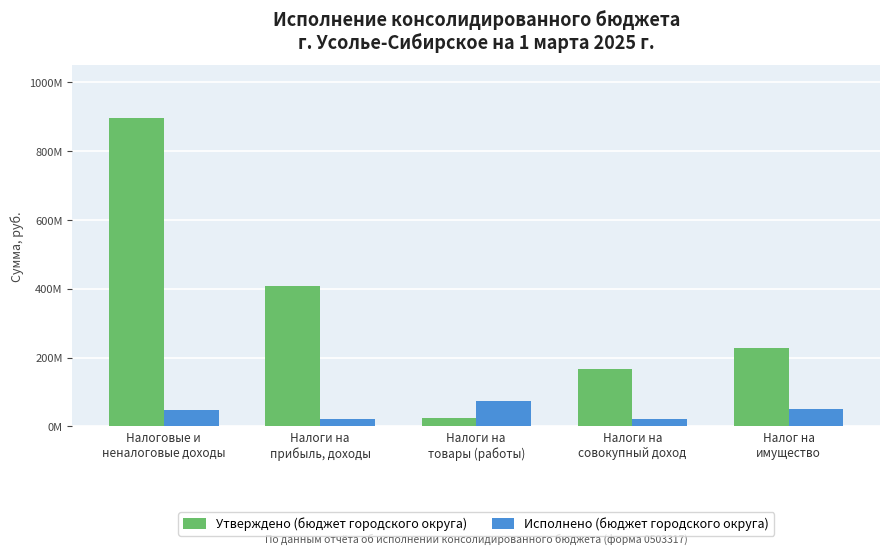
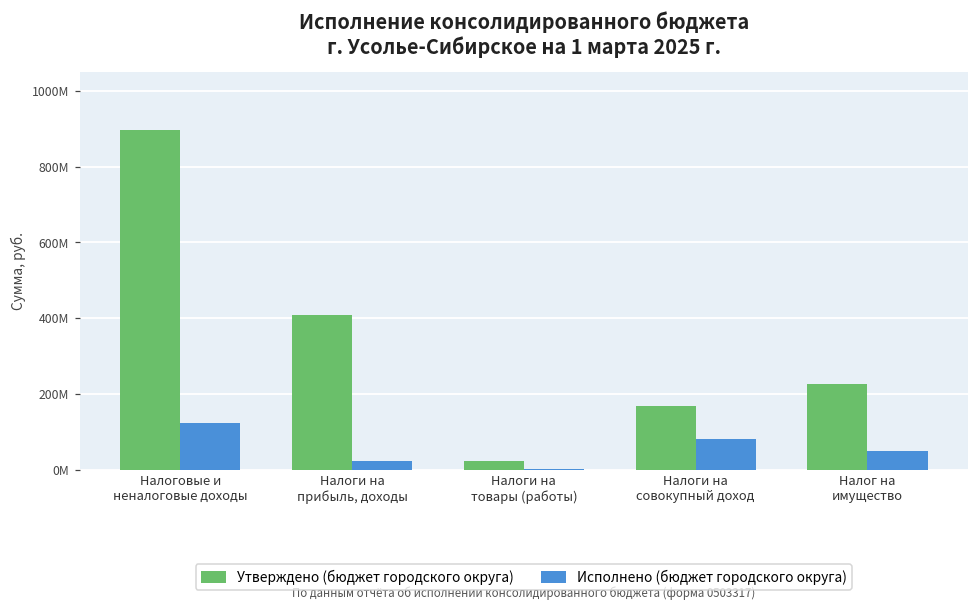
  {
    "Утверждено (бюджет городского округа)": {
      "Налоговые и неналоговые доходы": "900М",
      "Налоги на прибыль, доходы": "410М",
      "Налоги на товары (работы)": "20М",
      "Налоги на совокупный доход": "170М",
      "Налог на имущество": "230М"
    },
    "Исполнено (бюджет городского округа)": {
-     "Налоговые и неналоговые доходы": "50М",
+     "Налоговые и неналоговые доходы": "120М",
      "Налоги на прибыль, доходы": "20М",
-     "Налоги на товары (работы)": "70М",
-     "Налоги на совокупный доход": "20М",
+     "Налоги на товары (работы)": "0М",
+     "Налоги на совокупный доход": "80М",
      "Налог на имущество": "50М"
    }
  }
